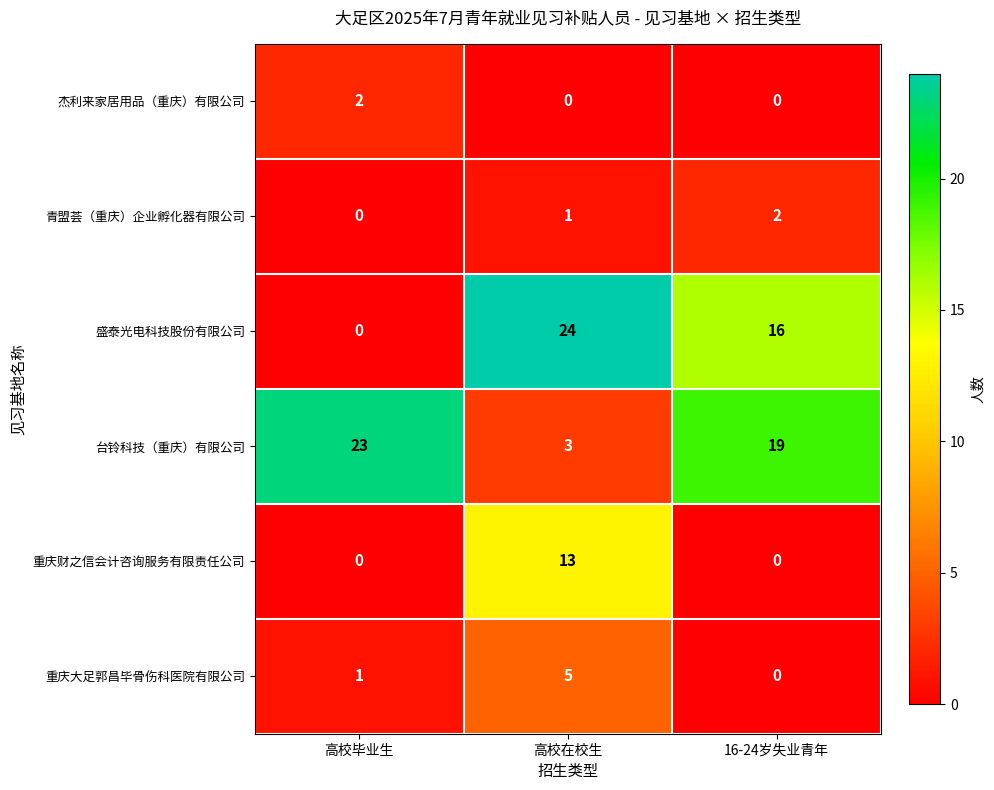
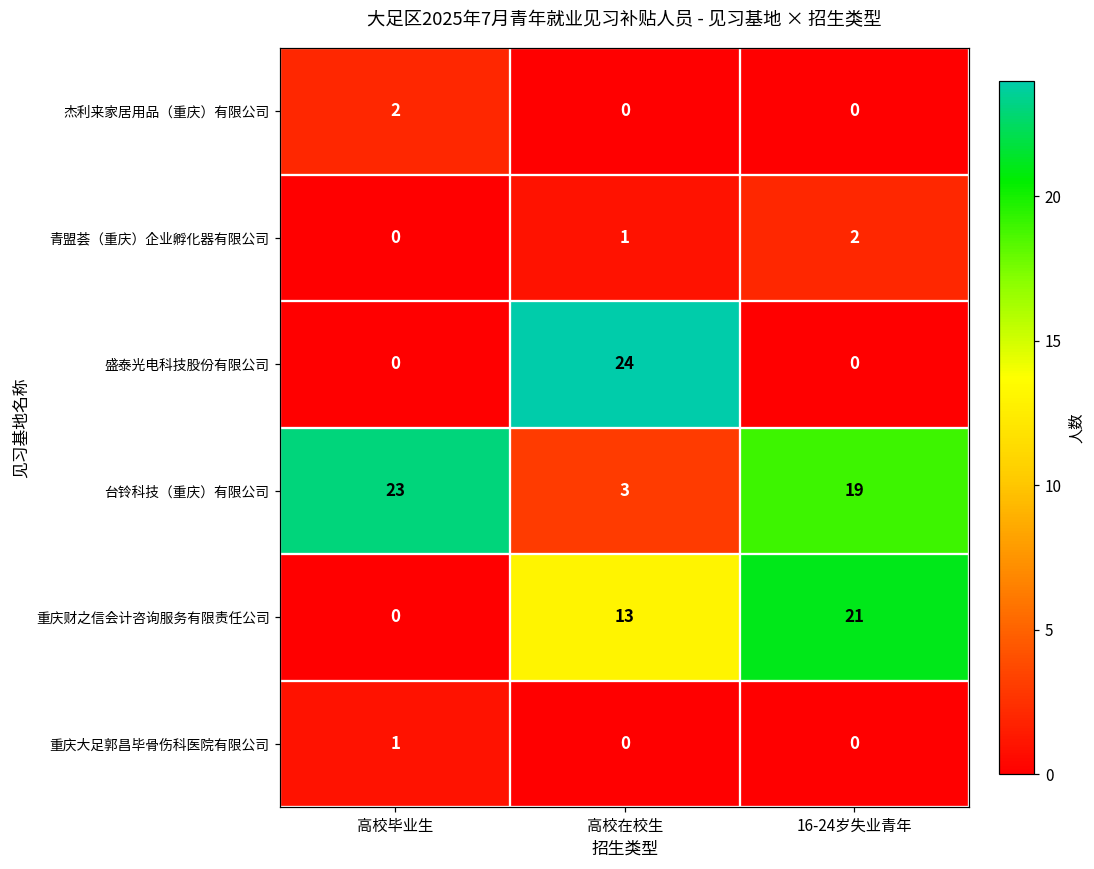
  {
    "杰利来家居用品（重庆）有限公司": {
      "高校毕业生": 2,
      "高校在校生": 0,
      "16-24岁失业青年": 0
    },
    "青盟荟（重庆）企业孵化器有限公司": {
      "高校毕业生": 0,
      "高校在校生": 1,
      "16-24岁失业青年": 2
    },
    "盛泰光电科技股份有限公司": {
      "高校毕业生": 0,
      "高校在校生": 24,
-     "16-24岁失业青年": 16
+     "16-24岁失业青年": 0
    },
    "台铃科技（重庆）有限公司": {
      "高校毕业生": 23,
      "高校在校生": 3,
      "16-24岁失业青年": 19
    },
    "重庆财之信会计咨询服务有限责任公司": {
      "高校毕业生": 0,
      "高校在校生": 13,
-     "16-24岁失业青年": 0
+     "16-24岁失业青年": 21
    },
    "重庆大足郭昌毕骨伤科医院有限公司": {
      "高校毕业生": 1,
-     "高校在校生": 5,
+     "高校在校生": 0,
      "16-24岁失业青年": 0
    }
  }
